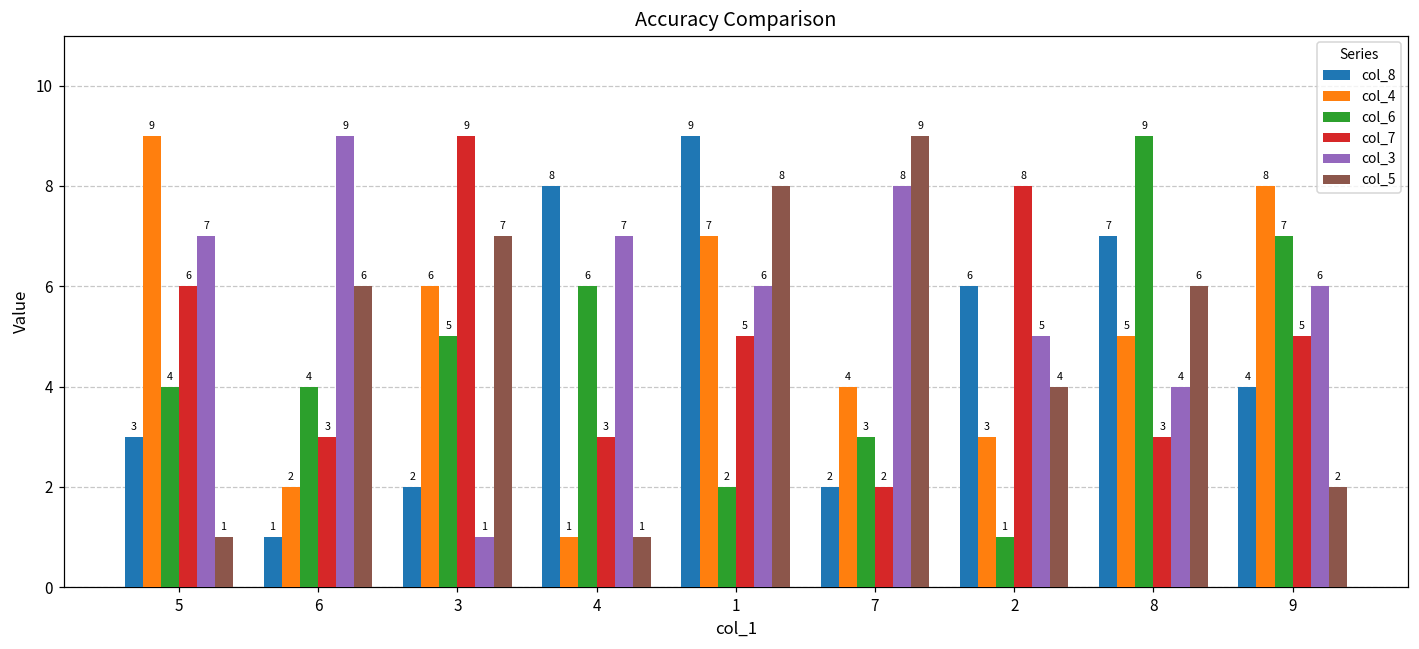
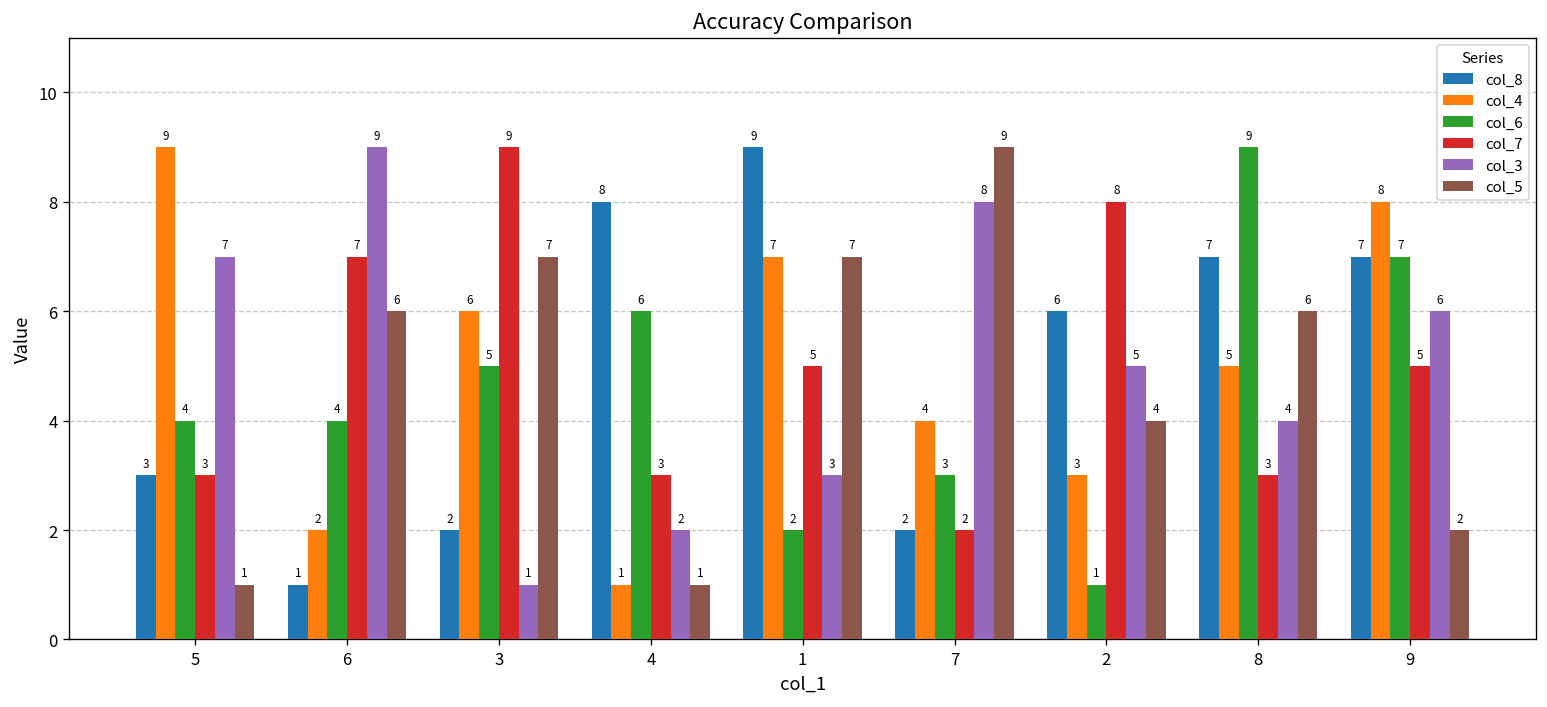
  {
    "col_8": {
      "5": 3,
      "6": 1,
      "3": 2,
      "4": 8,
      "1": 9,
      "7": 2,
      "2": 6,
      "8": 7,
-     "9": 4
+     "9": 7
    },
    "col_4": {
      "5": 9,
      "6": 2,
      "3": 6,
      "4": 1,
      "1": 7,
      "7": 4,
      "2": 3,
      "8": 5,
      "9": 8
    },
    "col_6": {
      "5": 4,
      "6": 4,
      "3": 5,
      "4": 6,
      "1": 2,
      "7": 3,
      "2": 1,
      "8": 9,
      "9": 7
    },
    "col_7": {
-     "5": 6,
-     "6": 3,
+     "5": 3,
+     "6": 7,
      "3": 9,
      "4": 3,
      "1": 5,
      "7": 2,
      "2": 8,
      "8": 3,
      "9": 5
    },
    "col_3": {
      "5": 7,
      "6": 9,
      "3": 1,
-     "4": 7,
-     "1": 6,
+     "4": 2,
+     "1": 3,
      "7": 8,
      "2": 5,
      "8": 4,
      "9": 6
    },
    "col_5": {
      "5": 1,
      "6": 6,
      "3": 7,
      "4": 1,
-     "1": 8,
+     "1": 7,
      "7": 9,
      "2": 4,
      "8": 6,
      "9": 2
    }
  }
